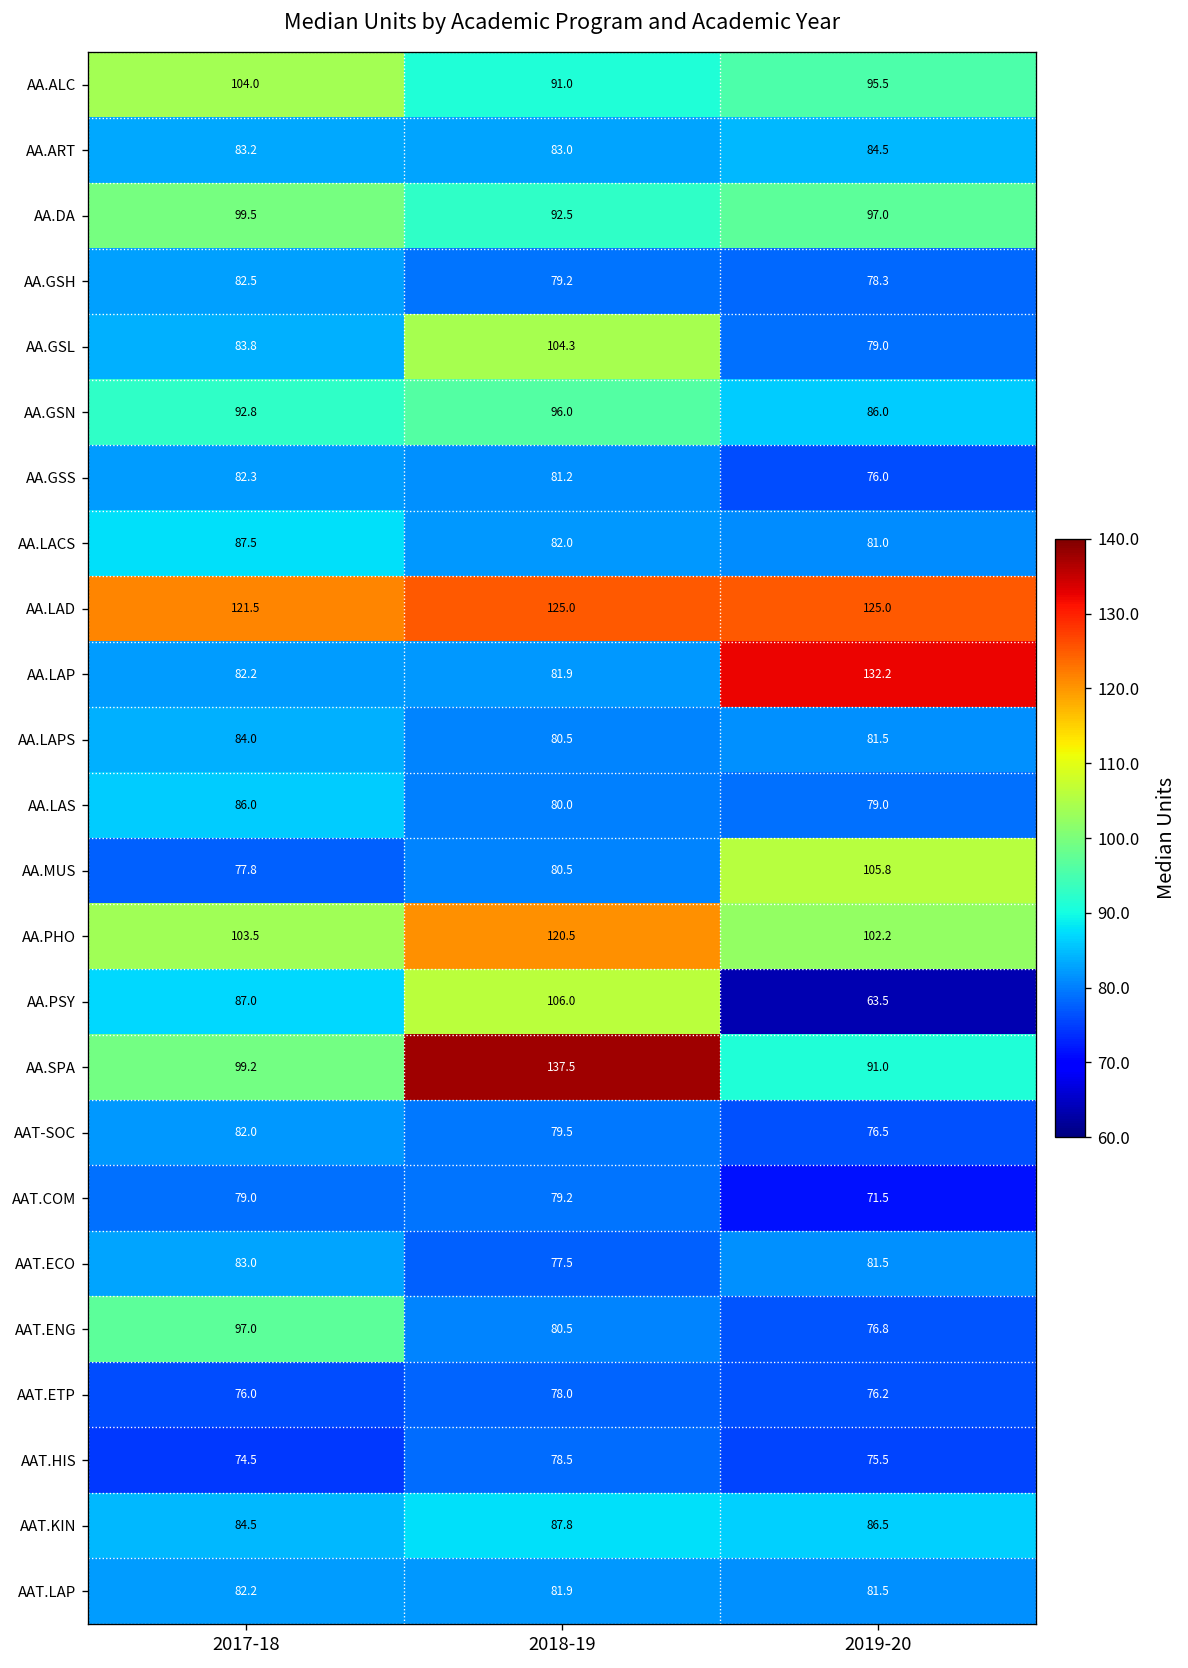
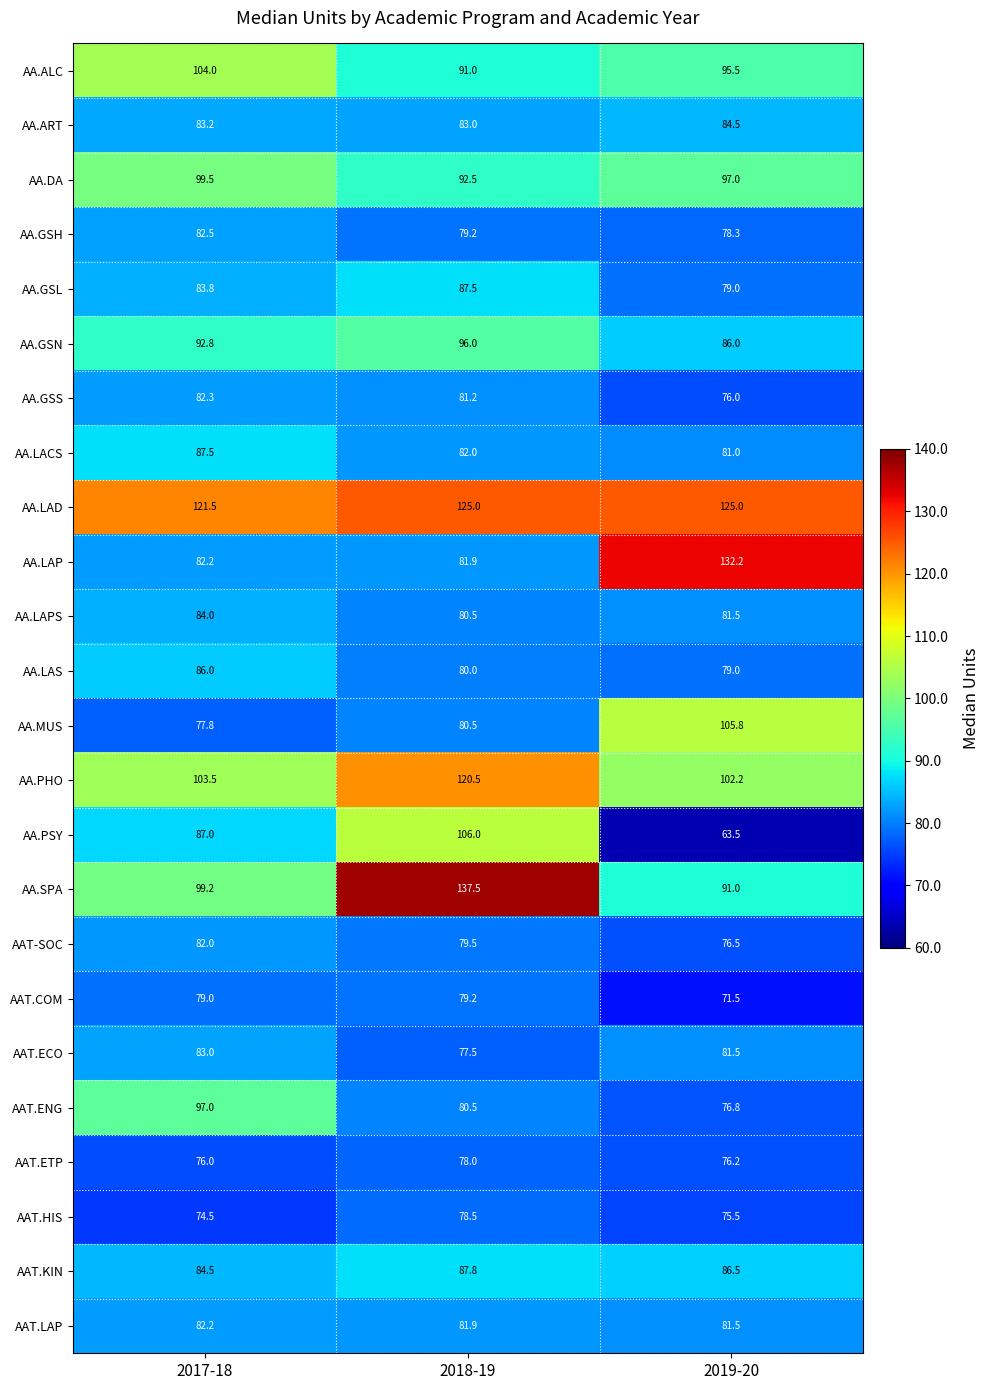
  {
    "AA.ALC": {
      "2017-18": 104.0,
      "2018-19": 91.0,
      "2019-20": 95.5
    },
    "AA.ART": {
      "2017-18": 83.2,
      "2018-19": 83.0,
      "2019-20": 84.5
    },
    "AA.DA": {
      "2017-18": 99.5,
      "2018-19": 92.5,
      "2019-20": 97.0
    },
    "AA.GSH": {
      "2017-18": 82.5,
      "2018-19": 79.2,
      "2019-20": 78.3
    },
    "AA.GSL": {
      "2017-18": 83.8,
-     "2018-19": 104.3,
+     "2018-19": 87.5,
      "2019-20": 79.0
    },
    "AA.GSN": {
      "2017-18": 92.8,
      "2018-19": 96.0,
      "2019-20": 86.0
    },
    "AA.GSS": {
      "2017-18": 82.3,
      "2018-19": 81.2,
      "2019-20": 76.0
    },
    "AA.LACS": {
      "2017-18": 87.5,
      "2018-19": 82.0,
      "2019-20": 81.0
    },
    "AA.LAD": {
      "2017-18": 121.5,
      "2018-19": 125.0,
      "2019-20": 125.0
    },
    "AA.LAP": {
      "2017-18": 82.2,
      "2018-19": 81.9,
      "2019-20": 132.2
    },
    "AA.LAPS": {
      "2017-18": 84.0,
      "2018-19": 80.5,
      "2019-20": 81.5
    },
    "AA.LAS": {
      "2017-18": 86.0,
      "2018-19": 80.0,
      "2019-20": 79.0
    },
    "AA.MUS": {
      "2017-18": 77.8,
      "2018-19": 80.5,
      "2019-20": 105.8
    },
    "AA.PHO": {
      "2017-18": 103.5,
      "2018-19": 120.5,
      "2019-20": 102.2
    },
    "AA.PSY": {
      "2017-18": 87.0,
      "2018-19": 106.0,
      "2019-20": 63.5
    },
    "AA.SPA": {
      "2017-18": 99.2,
      "2018-19": 137.5,
      "2019-20": 91.0
    },
    "AAT-SOC": {
      "2017-18": 82.0,
      "2018-19": 79.5,
      "2019-20": 76.5
    },
    "AAT.COM": {
      "2017-18": 79.0,
      "2018-19": 79.2,
      "2019-20": 71.5
    },
    "AAT.ECO": {
      "2017-18": 83.0,
      "2018-19": 77.5,
      "2019-20": 81.5
    },
    "AAT.ENG": {
      "2017-18": 97.0,
      "2018-19": 80.5,
      "2019-20": 76.8
    },
    "AAT.ETP": {
      "2017-18": 76.0,
      "2018-19": 78.0,
      "2019-20": 76.2
    },
    "AAT.HIS": {
      "2017-18": 74.5,
      "2018-19": 78.5,
      "2019-20": 75.5
    },
    "AAT.KIN": {
      "2017-18": 84.5,
      "2018-19": 87.8,
      "2019-20": 86.5
    },
    "AAT.LAP": {
      "2017-18": 82.2,
      "2018-19": 81.9,
      "2019-20": 81.5
    }
  }
